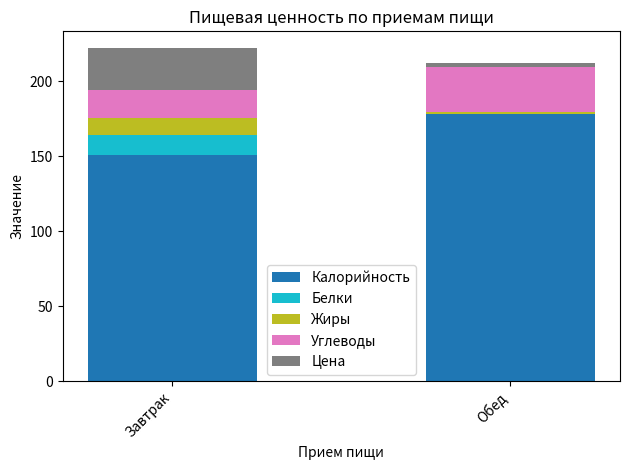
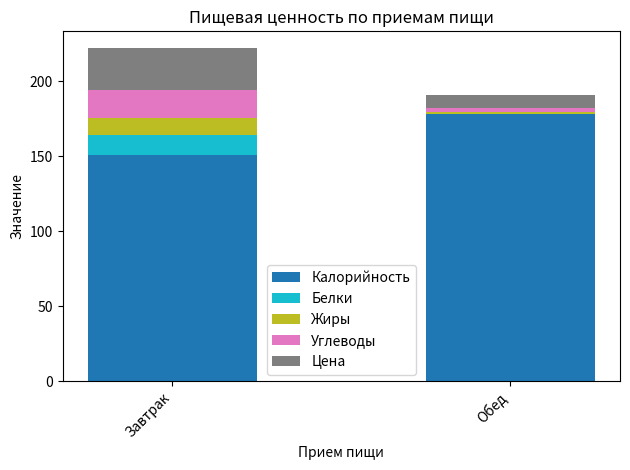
  {
    "Калорийность": {
      "Завтрак": 151,
      "Обед": 178
    },
    "Белки": {
      "Завтрак": 13
    },
    "Жиры": {
      "Завтрак": 11
    },
    "Углеводы": {
      "Завтрак": 19,
-     "Обед": 30
+     "Обед": 3
    },
    "Цена": {
      "Завтрак": 28,
-     "Обед": 3
+     "Обед": 8
    }
  }
